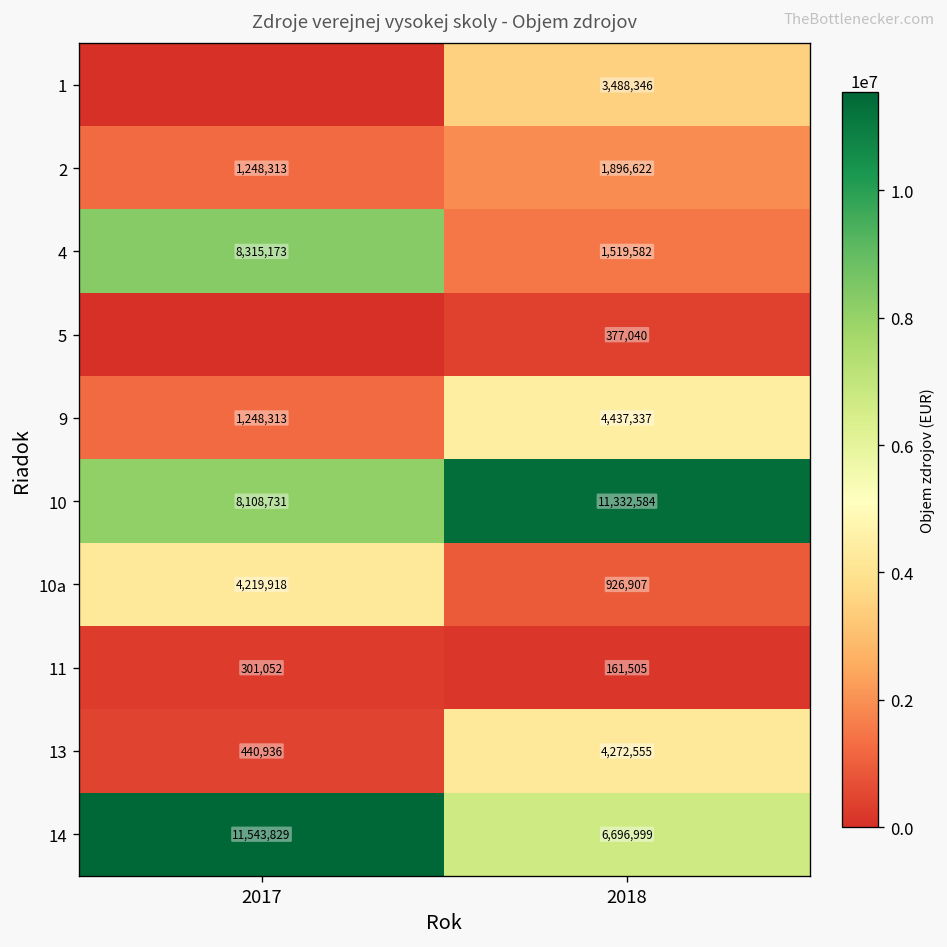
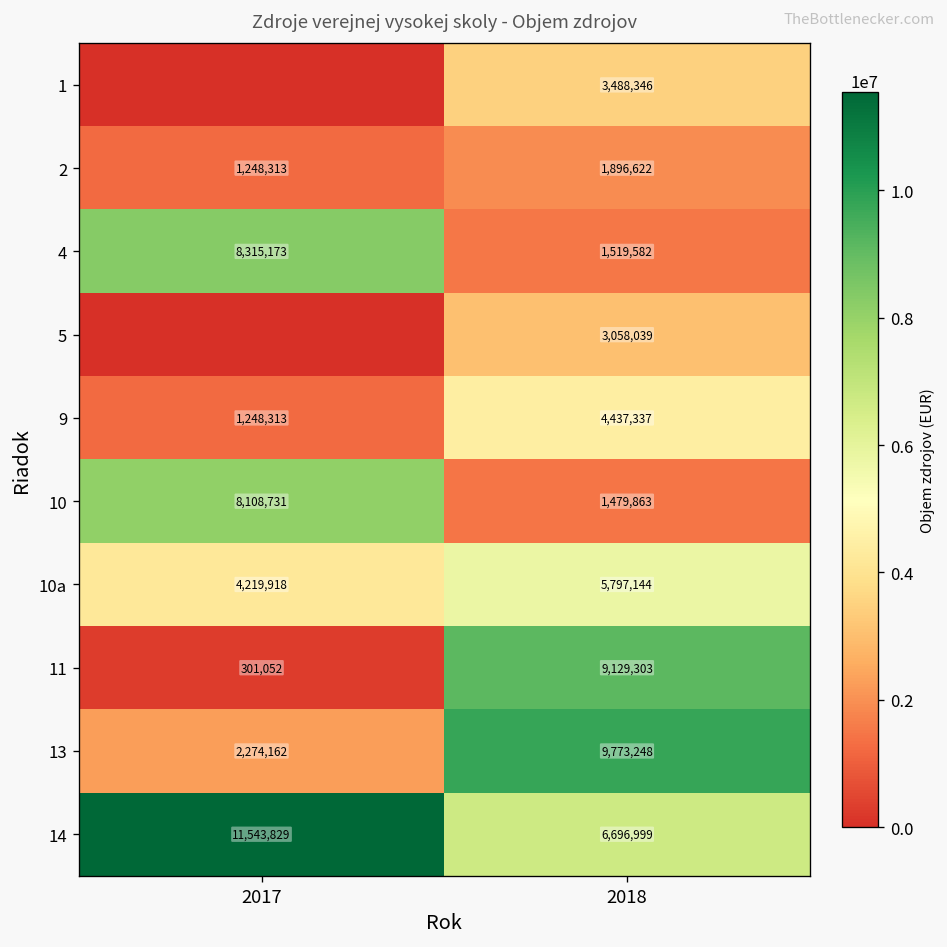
  {
    "5": {
-     "2018": "377,040"
+     "2018": "3,058,039"
    },
    "10": {
-     "2018": "11,332,584"
+     "2018": "1,479,863"
    },
    "10a": {
-     "2018": "926,907"
+     "2018": "5,797,144"
    },
    "11": {
-     "2018": "161,505"
+     "2018": "9,129,303"
    },
    "13": {
-     "2017": "440,936",
-     "2018": "4,272,555"
+     "2017": "2,274,162",
+     "2018": "9,773,248"
    }
  }
